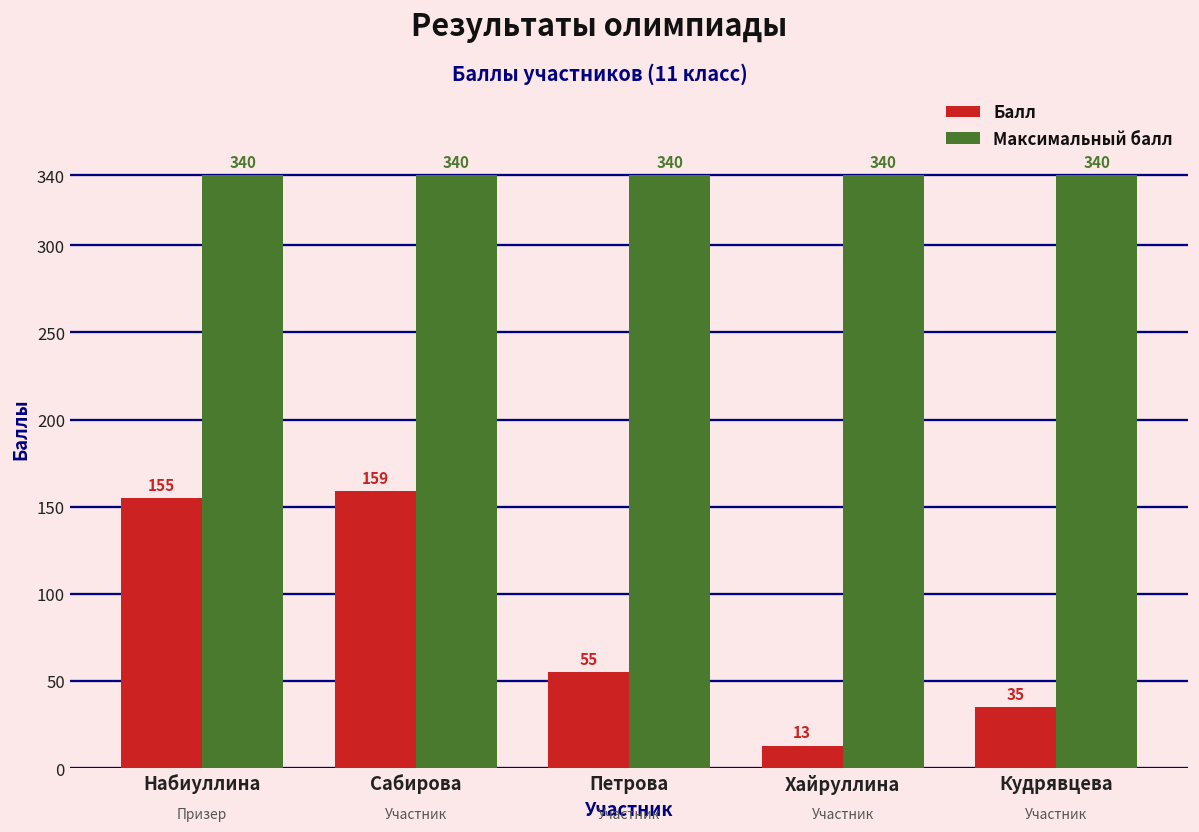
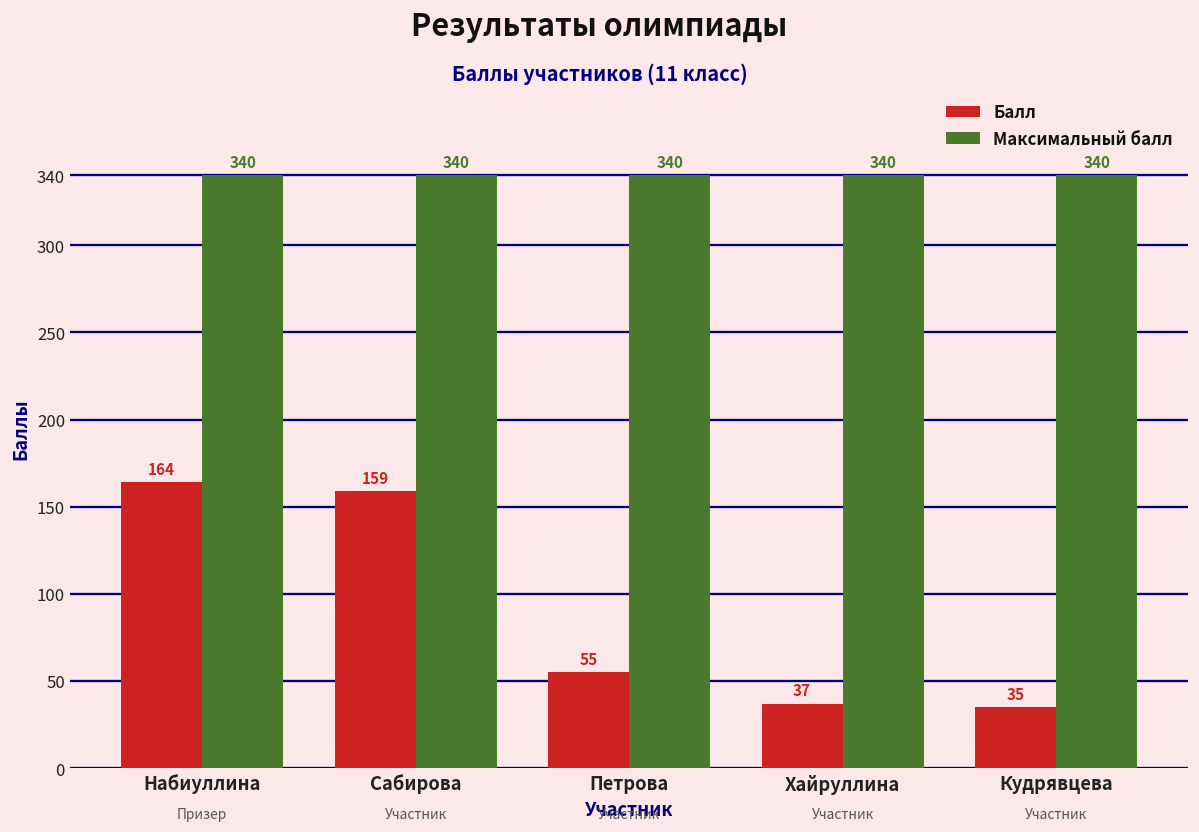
  {
    "Балл": {
-     "Набиуллина": 155,
+     "Набиуллина": 164,
      "Сабирова": 159,
      "Петрова": 55,
-     "Хайруллина": 13,
+     "Хайруллина": 37,
      "Кудрявцева": 35
    },
    "Максимальный балл": {
      "Набиуллина": 340,
      "Сабирова": 340,
      "Петрова": 340,
      "Хайруллина": 340,
      "Кудрявцева": 340
    }
  }
